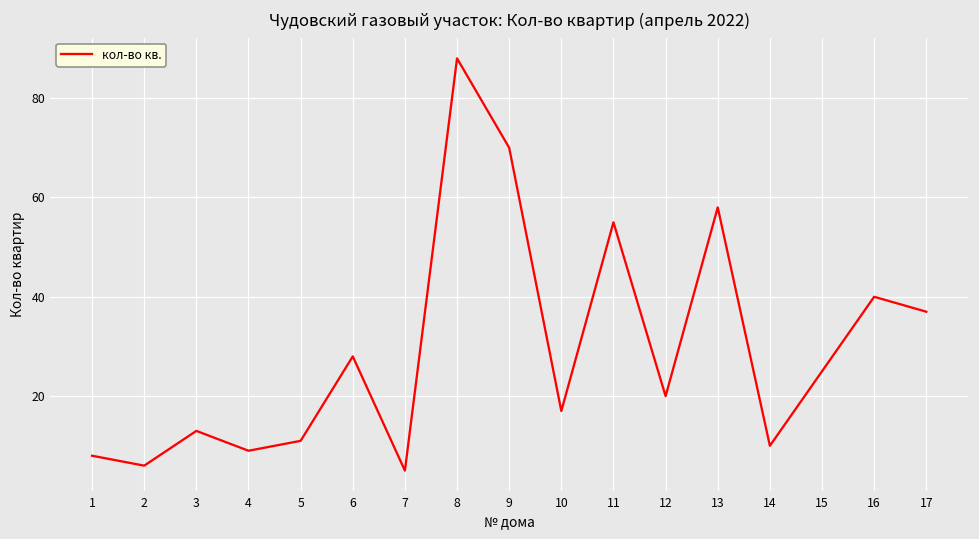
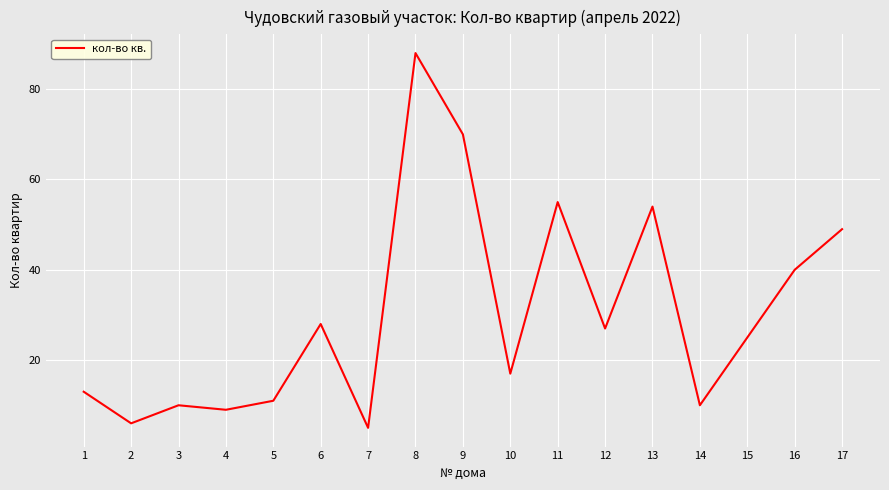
  {
-   "1": 8,
+   "1": 13,
    "2": 6,
-   "3": 13,
+   "3": 10,
    "4": 9,
    "5": 11,
    "6": 28,
    "7": 5,
    "8": 88,
    "9": 70,
    "10": 17,
    "11": 55,
-   "12": 20,
-   "13": 58,
+   "12": 27,
+   "13": 54,
    "14": 10,
    "15": 25,
    "16": 40,
-   "17": 37
+   "17": 49
  }
